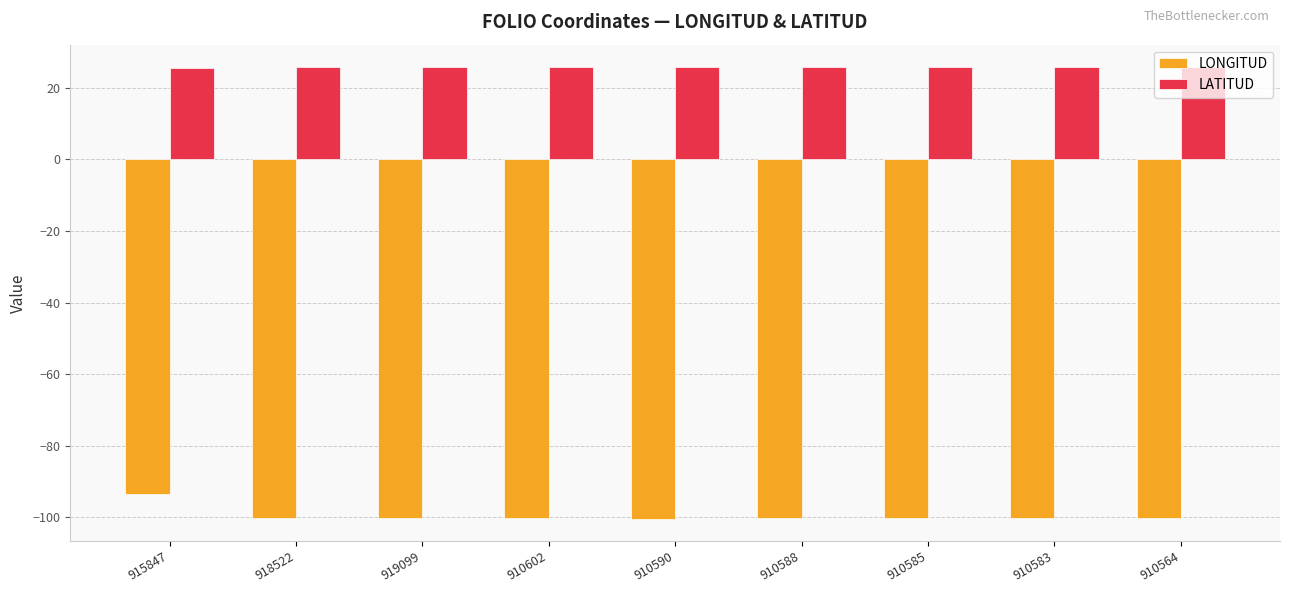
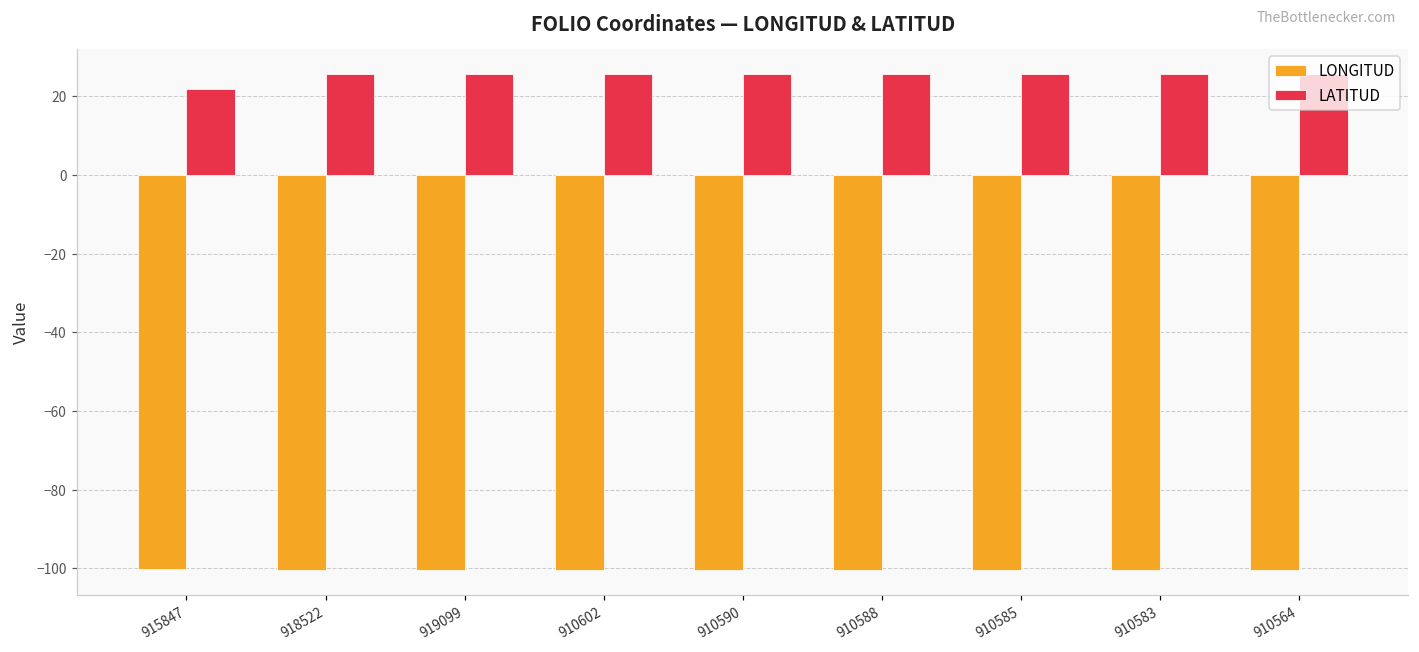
  {
    "LONGITUD": {
-     "915847": -94,
+     "915847": -100,
      "918522": -100,
      "919099": -100,
      "910602": -100,
      "910590": -100,
      "910588": -100,
      "910585": -100,
      "910583": -100,
      "910564": -100
    },
    "LATITUD": {
-     "915847": 26,
+     "915847": 22,
      "918522": 26,
      "919099": 26,
      "910602": 26,
      "910590": 26,
      "910588": 26,
      "910585": 26,
      "910583": 26
    }
  }
